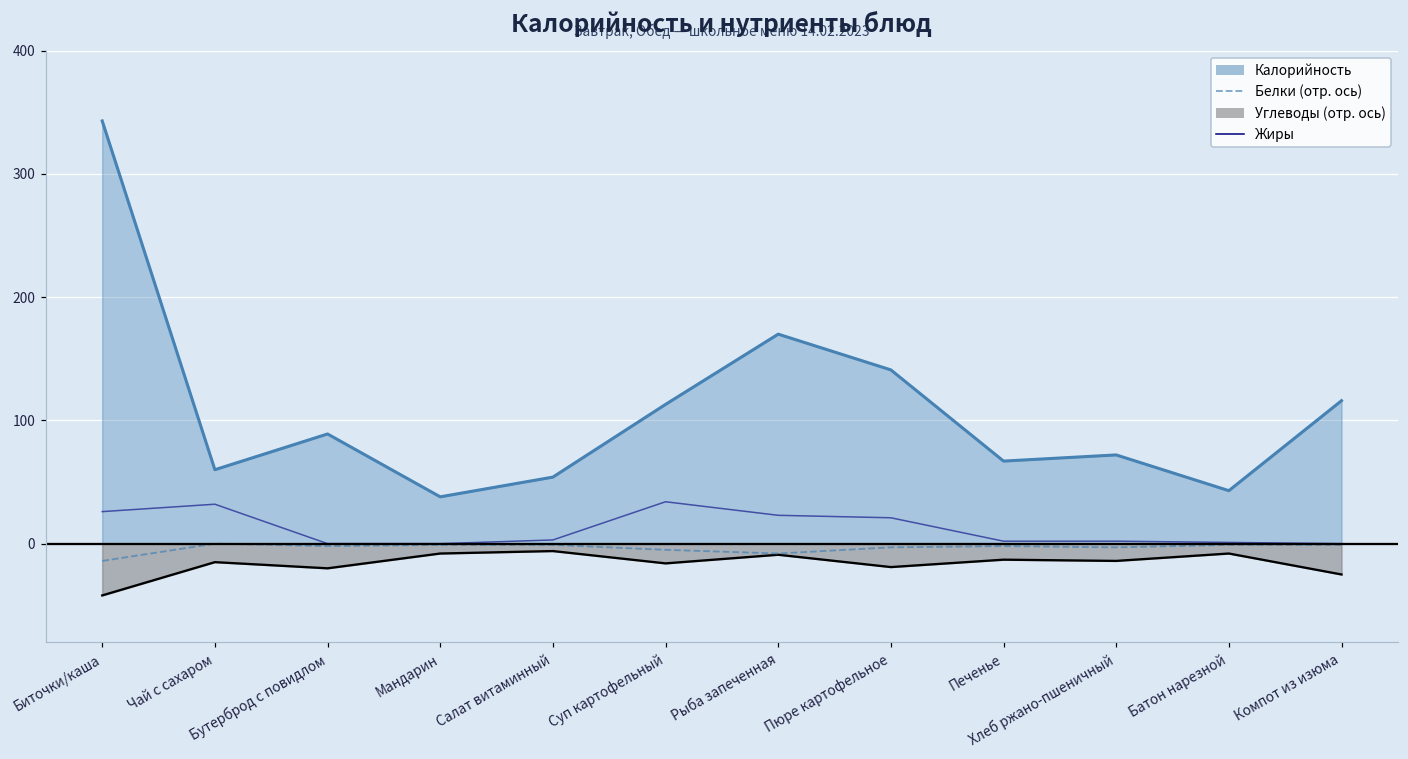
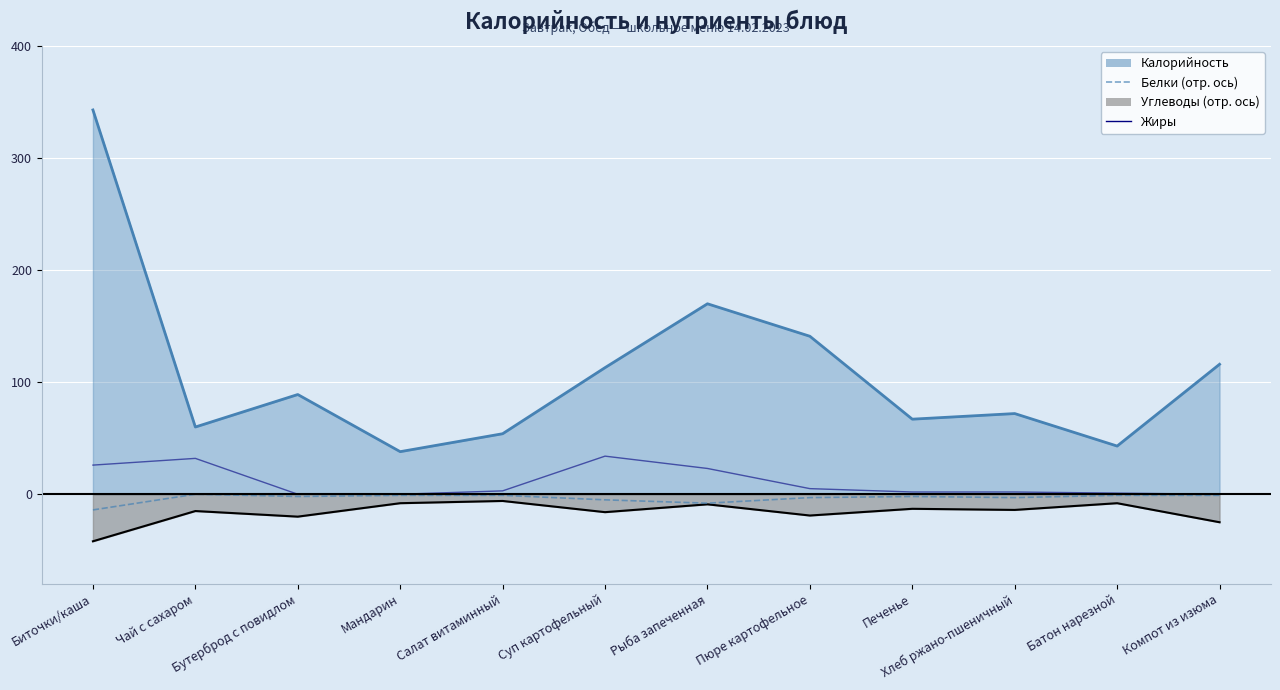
  {
    "Жиры": {
      "Биточки/каша": 26,
      "Чай с сахаром": 32,
      "Салат витаминный": 3,
      "Суп картофельный": 34,
      "Рыба запеченная": 23,
-     "Пюре картофельное": 21
+     "Пюре картофельное": 5
    }
  }
